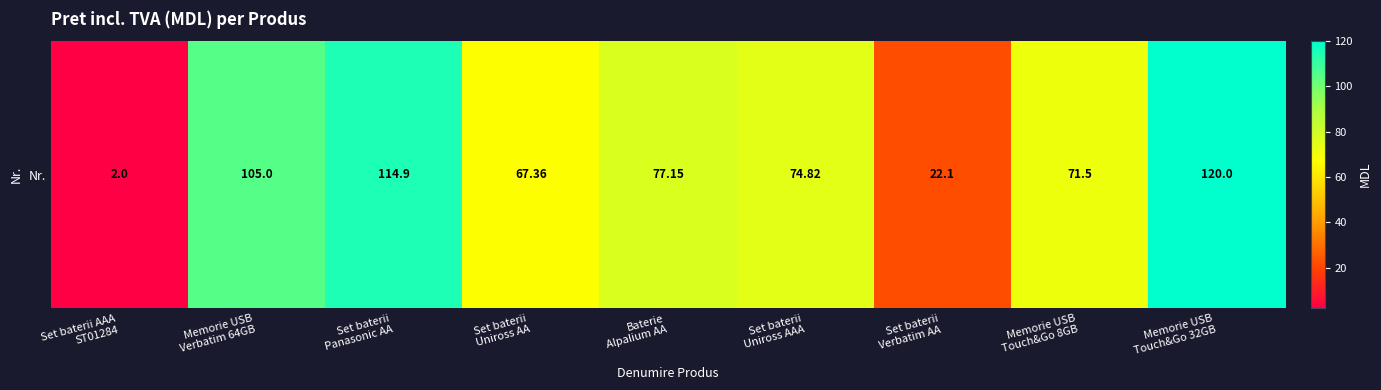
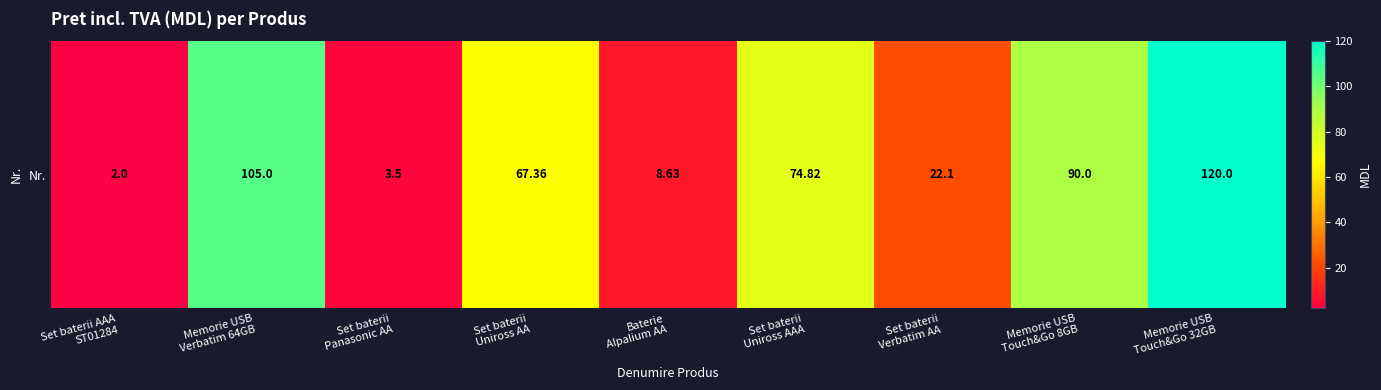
  {
    "Nr.": {
      "Set baterii AAA ST01284": 2.0,
      "Memorie USB Verbatim 64GB": 105.0,
-     "Set baterii Panasonic AA": 114.9,
+     "Set baterii Panasonic AA": 3.5,
      "Set baterii Uniross AA": 67.36,
-     "Baterie Alpalium AA": 77.15,
+     "Baterie Alpalium AA": 8.63,
      "Set baterii Uniross AAA": 74.82,
      "Set baterii Verbatim AA": 22.1,
-     "Memorie USB Touch&Go 8GB": 71.5,
+     "Memorie USB Touch&Go 8GB": 90.0,
      "Memorie USB Touch&Go 32GB": 120.0
    }
  }
